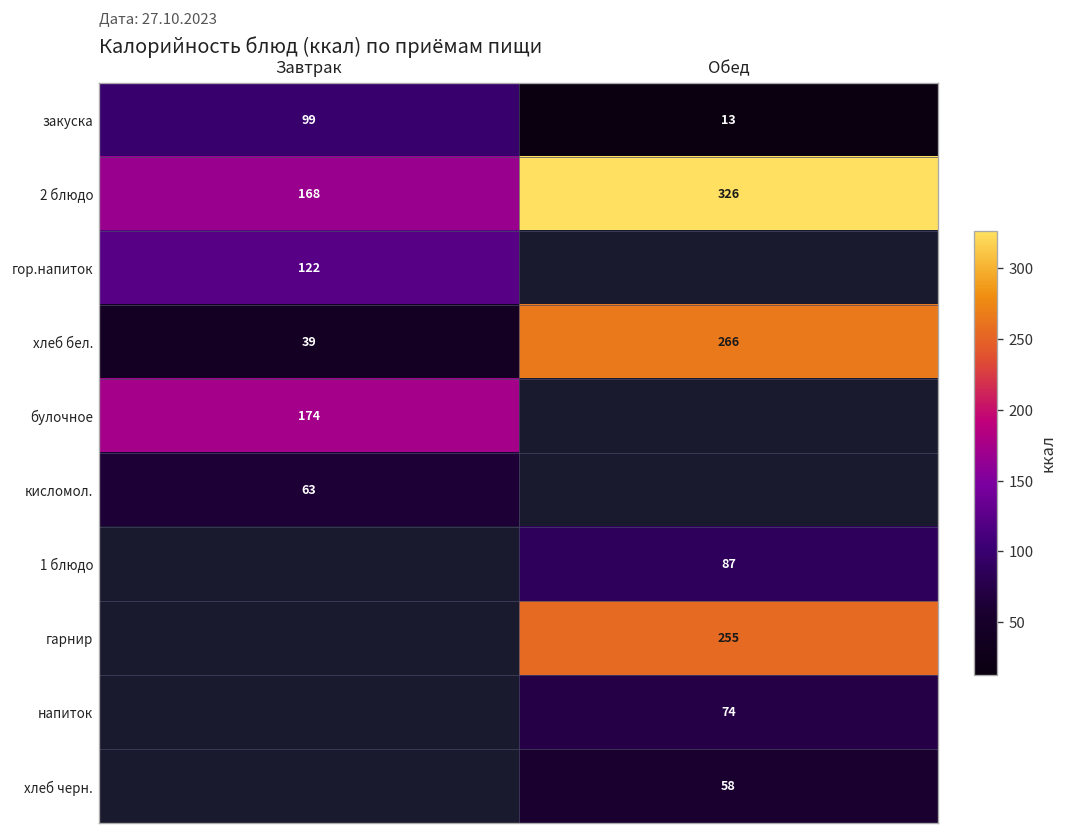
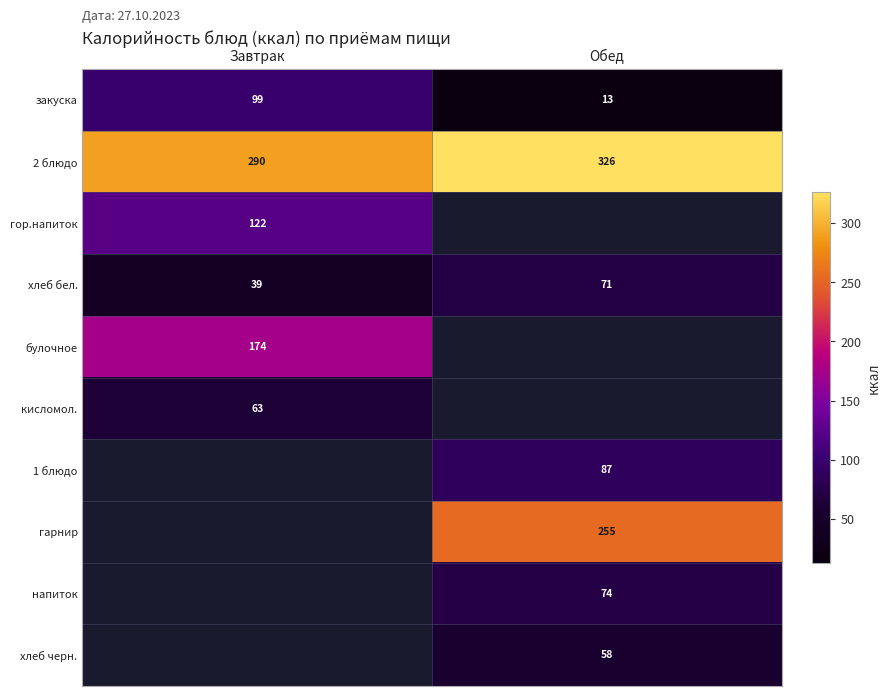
  {
    "закуска": {
      "Завтрак": 99,
      "Обед": 13
    },
    "2 блюдо": {
-     "Завтрак": 168,
+     "Завтрак": 290,
      "Обед": 326
    },
    "гор.напиток": {
      "Завтрак": 122
    },
    "хлеб бел.": {
      "Завтрак": 39,
-     "Обед": 266
+     "Обед": 71
    },
    "булочное": {
      "Завтрак": 174
    },
    "кисломол.": {
      "Завтрак": 63
    },
    "1 блюдо": {
      "Обед": 87
    },
    "гарнир": {
      "Обед": 255
    },
    "напиток": {
      "Обед": 74
    },
    "хлеб черн.": {
      "Обед": 58
    }
  }
